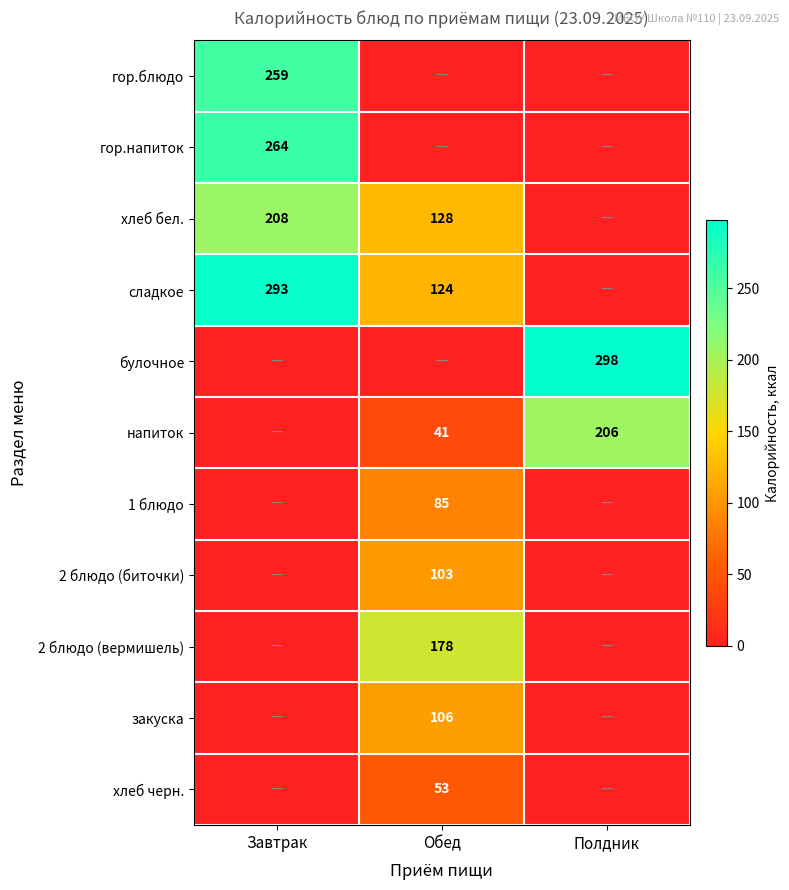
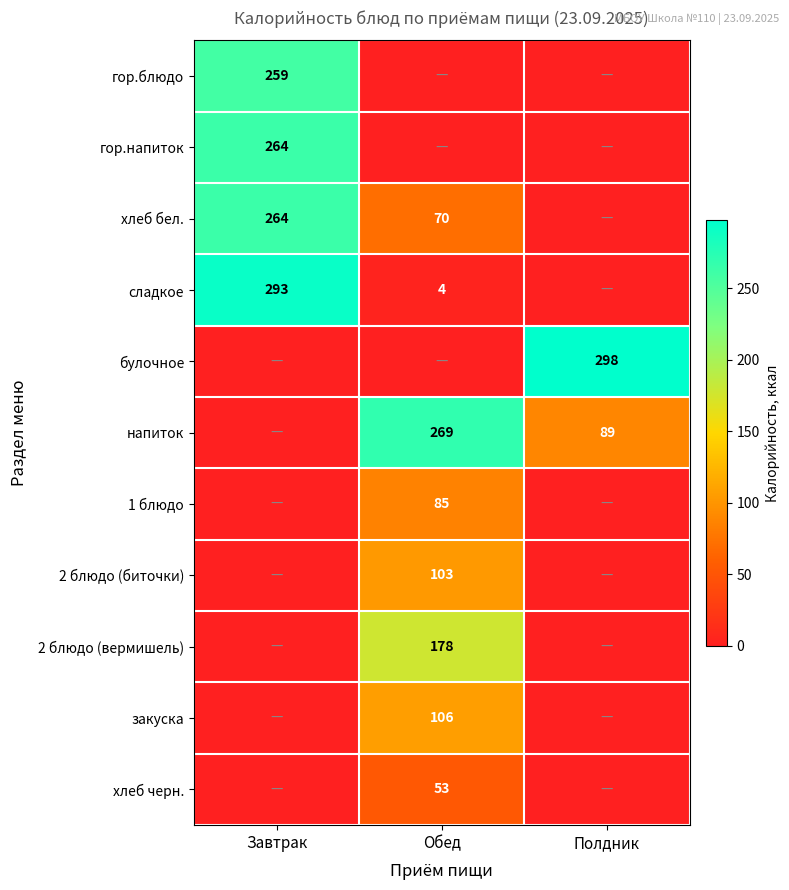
  {
    "гор.блюдо": {
      "Завтрак": 259
    },
    "гор.напиток": {
      "Завтрак": 264
    },
    "хлеб бел.": {
-     "Завтрак": 208,
-     "Обед": 128
+     "Завтрак": 264,
+     "Обед": 70
    },
    "сладкое": {
      "Завтрак": 293,
-     "Обед": 124
+     "Обед": 4
    },
    "булочное": {
      "Полдник": 298
    },
    "напиток": {
-     "Обед": 41,
-     "Полдник": 206
+     "Обед": 269,
+     "Полдник": 89
    },
    "1 блюдо": {
      "Обед": 85
    },
    "2 блюдо (биточки)": {
      "Обед": 103
    },
    "2 блюдо (вермишель)": {
      "Обед": 178
    },
    "закуска": {
      "Обед": 106
    },
    "хлеб черн.": {
      "Обед": 53
    }
  }
